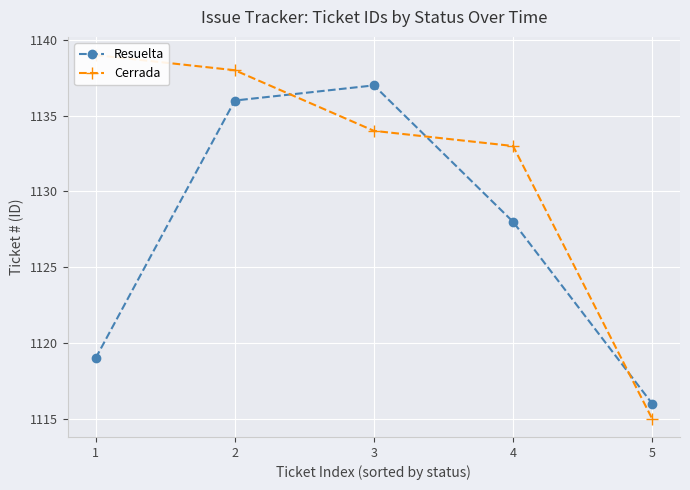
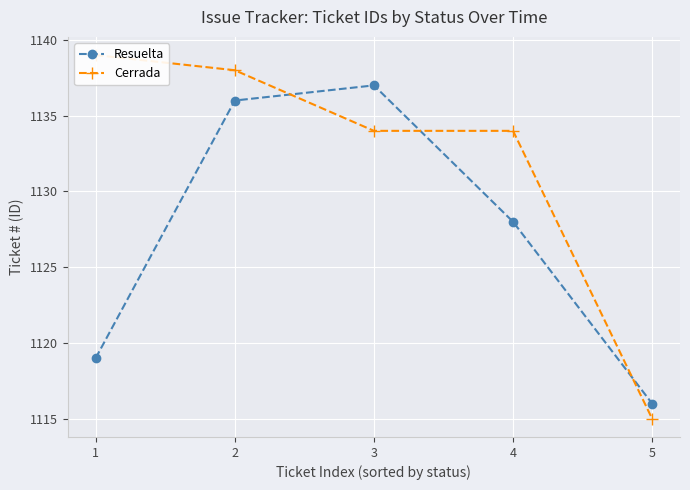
  {
    "Resuelta": {
      "1": 1119,
      "2": 1136,
      "3": 1137,
      "4": 1128,
      "5": 1116
    },
    "Cerrada": {
      "2": 1138,
      "3": 1134,
-     "4": 1133,
+     "4": 1134,
      "5": 1115
    }
  }
